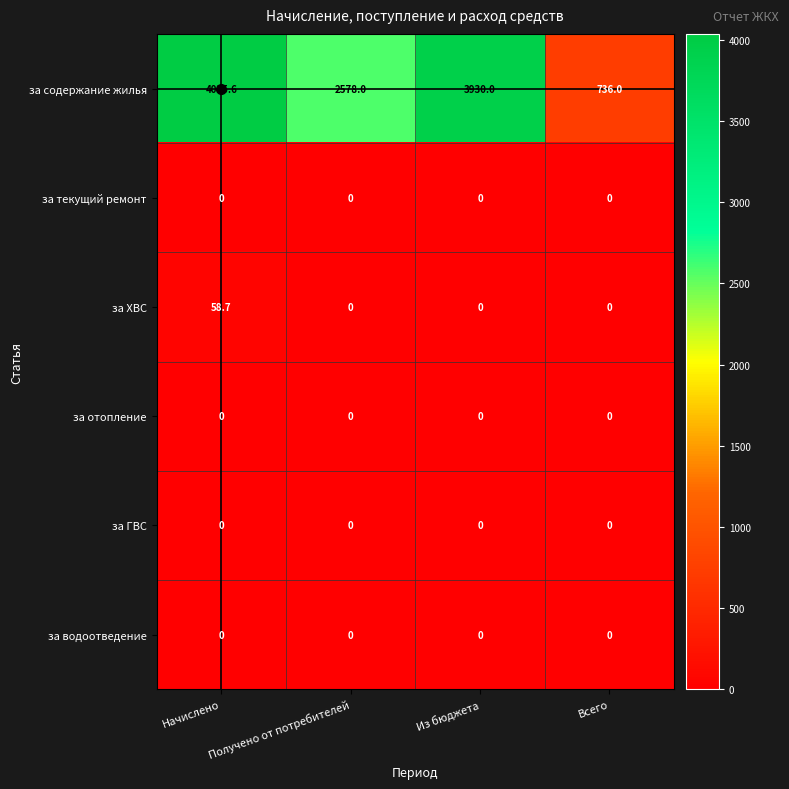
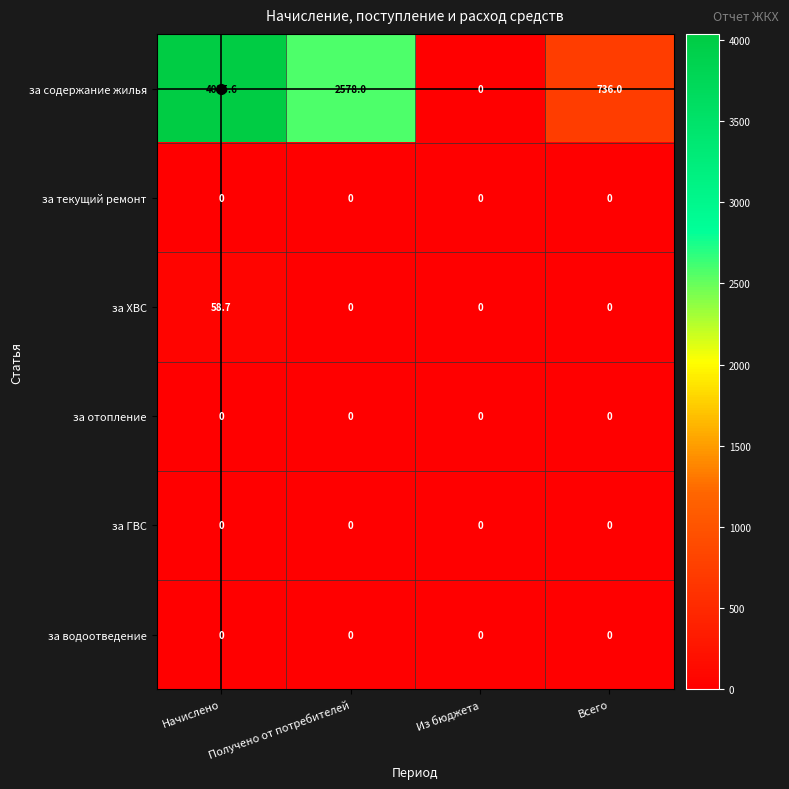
  {
    "за содержание жилья": {
      "Получено от потребителей": 2578.0,
-     "Из бюджета": 3930.0,
+     "Из бюджета": 0,
      "Всего": 736.0
    },
    "за текущий ремонт": {
      "Начислено": 0,
      "Получено от потребителей": 0,
      "Из бюджета": 0,
      "Всего": 0
    },
    "за ХВС": {
      "Начислено": 58.7,
      "Получено от потребителей": 0,
      "Из бюджета": 0,
      "Всего": 0
    },
    "за отопление": {
      "Начислено": 0,
      "Получено от потребителей": 0,
      "Из бюджета": 0,
      "Всего": 0
    },
    "за ГВС": {
      "Начислено": 0,
      "Получено от потребителей": 0,
      "Из бюджета": 0,
      "Всего": 0
    },
    "за водоотведение": {
      "Начислено": 0,
      "Получено от потребителей": 0,
      "Из бюджета": 0,
      "Всего": 0
    }
  }
